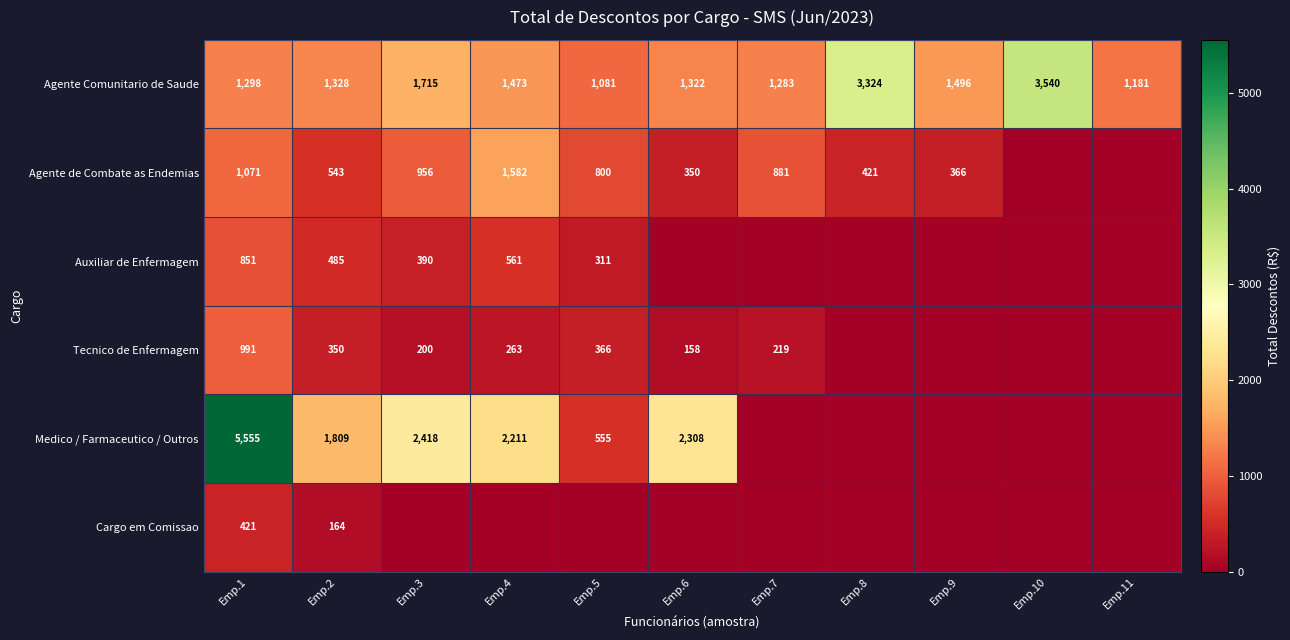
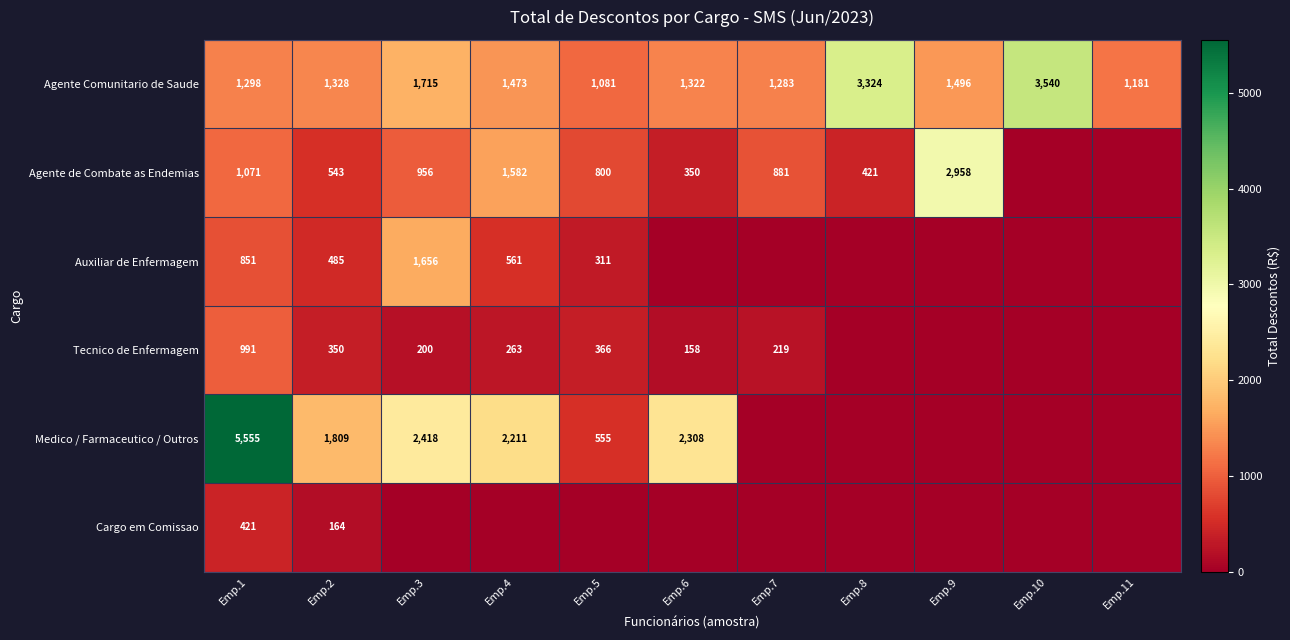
  {
    "Agente Comunitario de Saude": {
      "Emp.1": "1,298",
      "Emp.2": "1,328",
      "Emp.3": "1,715",
      "Emp.4": "1,473",
      "Emp.5": "1,081",
      "Emp.6": "1,322",
      "Emp.7": "1,283",
      "Emp.8": "3,324",
      "Emp.9": "1,496",
      "Emp.10": "3,540",
      "Emp.11": "1,181"
    },
    "Agente de Combate as Endemias": {
      "Emp.1": "1,071",
      "Emp.2": "543",
      "Emp.3": "956",
      "Emp.4": "1,582",
      "Emp.5": "800",
      "Emp.6": "350",
      "Emp.7": "881",
      "Emp.8": "421",
-     "Emp.9": "366"
+     "Emp.9": "2,958"
    },
    "Auxiliar de Enfermagem": {
      "Emp.1": "851",
      "Emp.2": "485",
-     "Emp.3": "390",
+     "Emp.3": "1,656",
      "Emp.4": "561",
      "Emp.5": "311"
    },
    "Tecnico de Enfermagem": {
      "Emp.1": "991",
      "Emp.2": "350",
      "Emp.3": "200",
      "Emp.4": "263",
      "Emp.5": "366",
      "Emp.6": "158",
      "Emp.7": "219"
    },
    "Medico / Farmaceutico / Outros": {
      "Emp.1": "5,555",
      "Emp.2": "1,809",
      "Emp.3": "2,418",
      "Emp.4": "2,211",
      "Emp.5": "555",
      "Emp.6": "2,308"
    },
    "Cargo em Comissao": {
      "Emp.1": "421",
      "Emp.2": "164"
    }
  }
